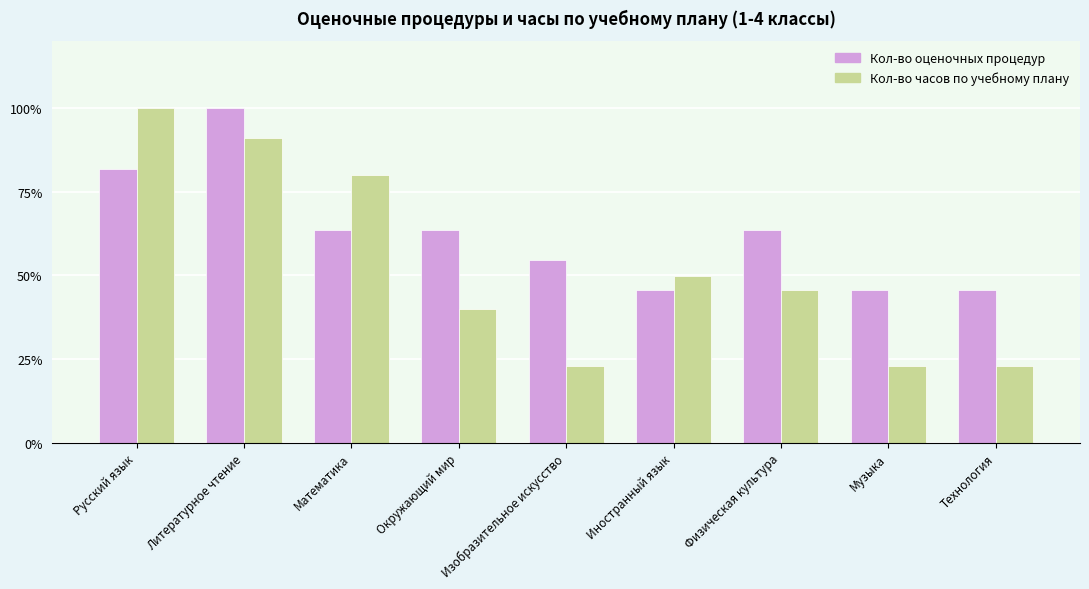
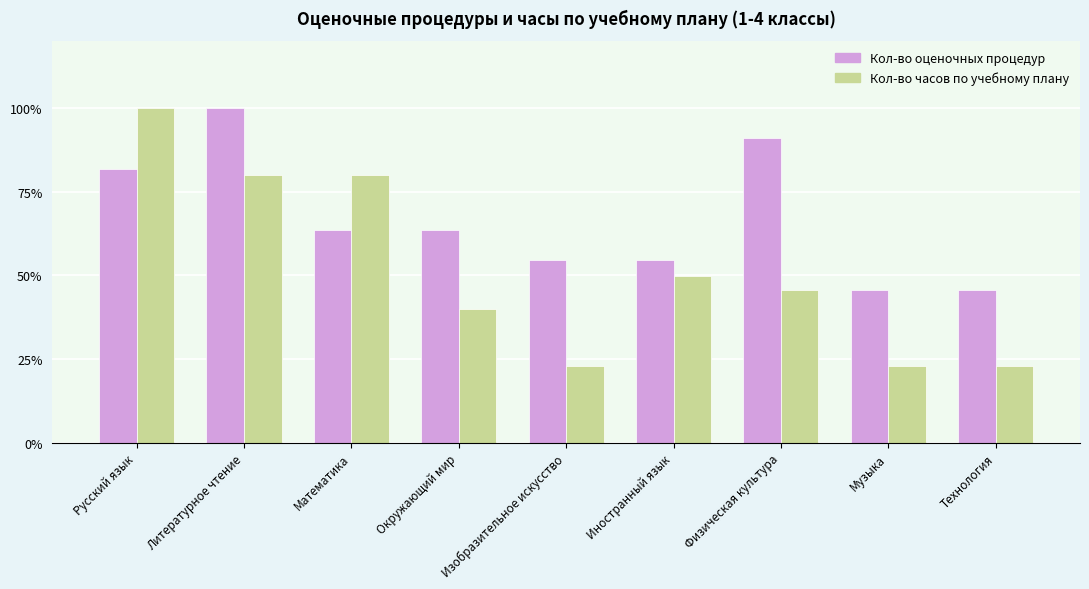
  {
    "Кол-во оценочных процедур": {
      "Русский язык": "82%",
      "Литературное чтение": "100%",
      "Математика": "64%",
      "Окружающий мир": "64%",
      "Изобразительное искусство": "55%",
-     "Иностранный язык": "45%",
-     "Физическая культура": "64%",
+     "Иностранный язык": "55%",
+     "Физическая культура": "91%",
      "Музыка": "45%",
      "Технология": "45%"
    },
    "Кол-во часов по учебному плану": {
      "Русский язык": "100%",
-     "Литературное чтение": "91%",
+     "Литературное чтение": "80%",
      "Математика": "80%",
      "Окружающий мир": "40%",
      "Изобразительное искусство": "23%",
      "Иностранный язык": "50%",
      "Физическая культура": "46%",
      "Музыка": "23%",
      "Технология": "23%"
    }
  }
